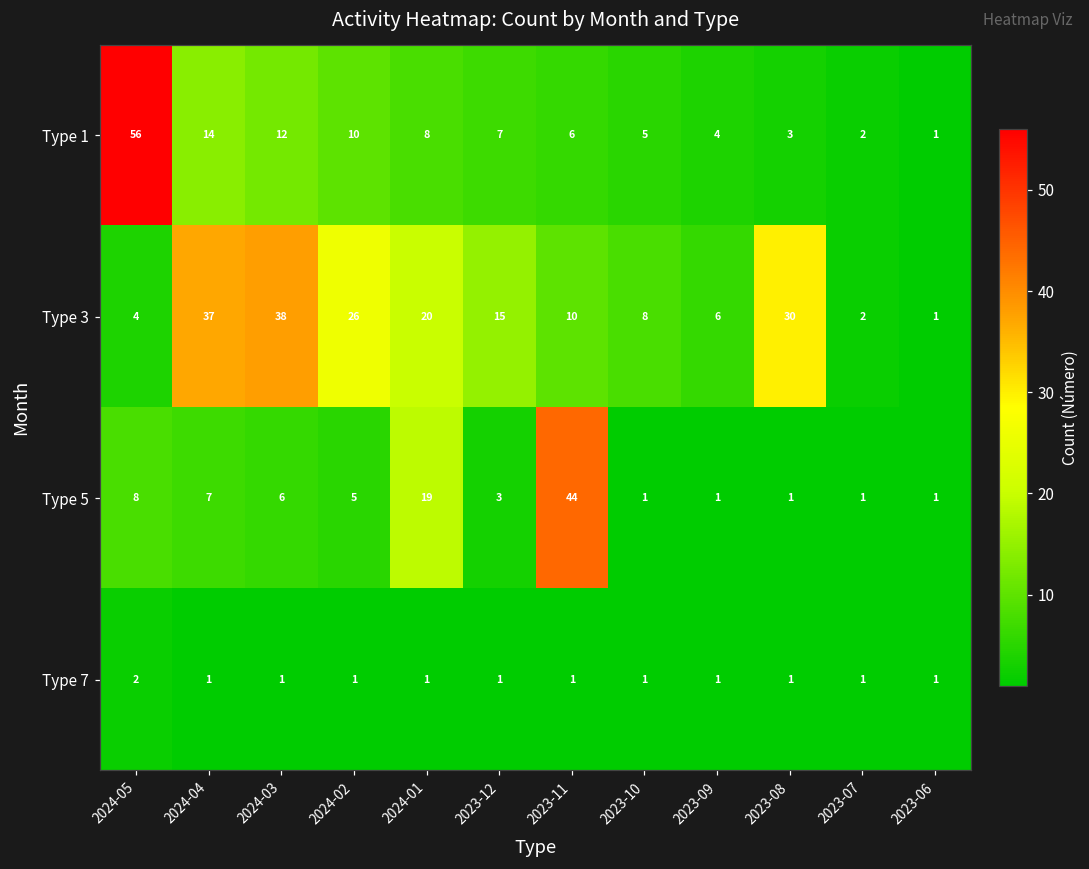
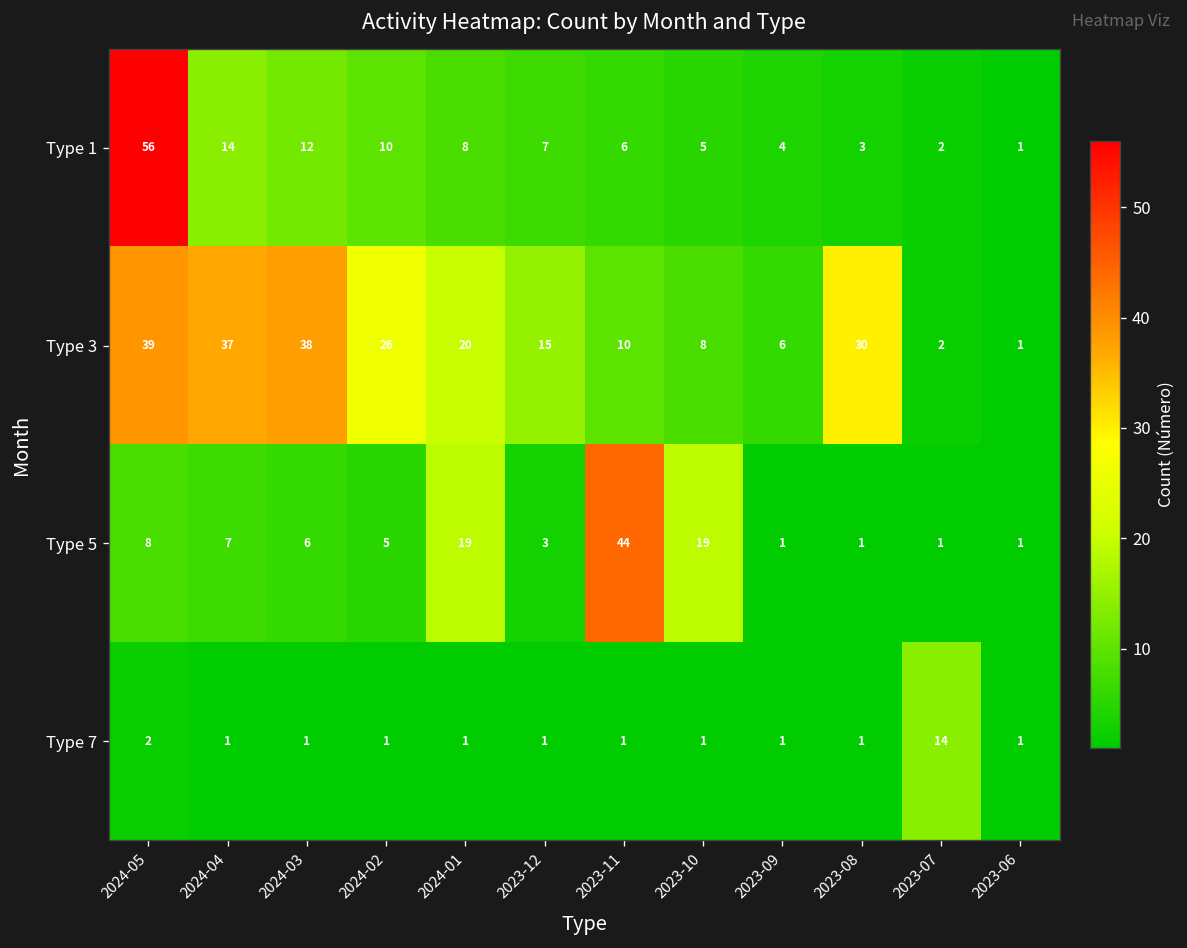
  {
    "Type 1": {
      "2024-05": 56,
      "2024-04": 14,
      "2024-03": 12,
      "2024-02": 10,
      "2024-01": 8,
      "2023-12": 7,
      "2023-11": 6,
      "2023-10": 5,
      "2023-09": 4,
      "2023-08": 3,
      "2023-07": 2,
      "2023-06": 1
    },
    "Type 3": {
-     "2024-05": 4,
+     "2024-05": 39,
      "2024-04": 37,
      "2024-03": 38,
      "2024-02": 26,
      "2024-01": 20,
      "2023-12": 15,
      "2023-11": 10,
      "2023-10": 8,
      "2023-09": 6,
      "2023-08": 30,
      "2023-07": 2,
      "2023-06": 1
    },
    "Type 5": {
      "2024-05": 8,
      "2024-04": 7,
      "2024-03": 6,
      "2024-02": 5,
      "2024-01": 19,
      "2023-12": 3,
      "2023-11": 44,
-     "2023-10": 1,
+     "2023-10": 19,
      "2023-09": 1,
      "2023-08": 1,
      "2023-07": 1,
      "2023-06": 1
    },
    "Type 7": {
      "2024-05": 2,
      "2024-04": 1,
      "2024-03": 1,
      "2024-02": 1,
      "2024-01": 1,
      "2023-12": 1,
      "2023-11": 1,
      "2023-10": 1,
      "2023-09": 1,
      "2023-08": 1,
-     "2023-07": 1,
+     "2023-07": 14,
      "2023-06": 1
    }
  }
